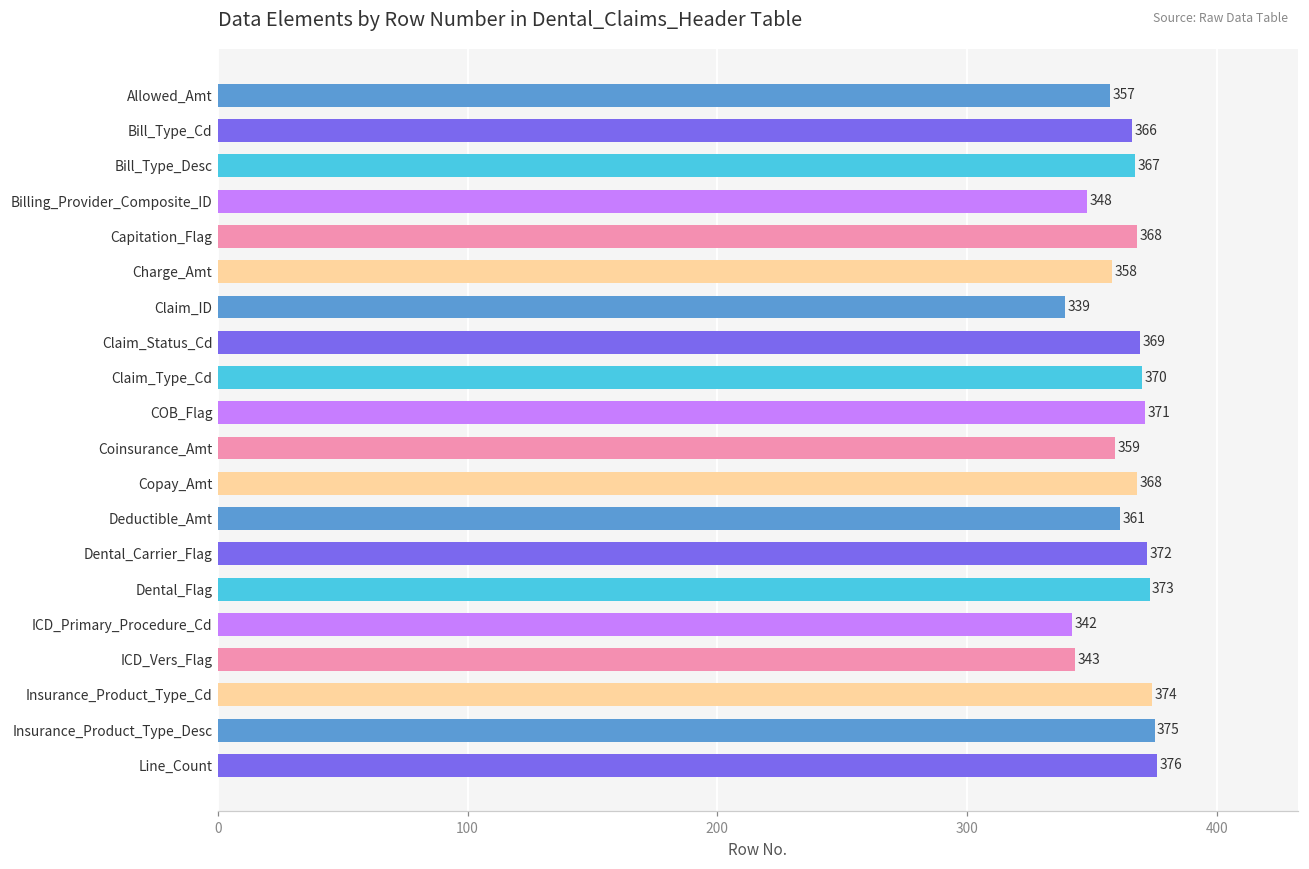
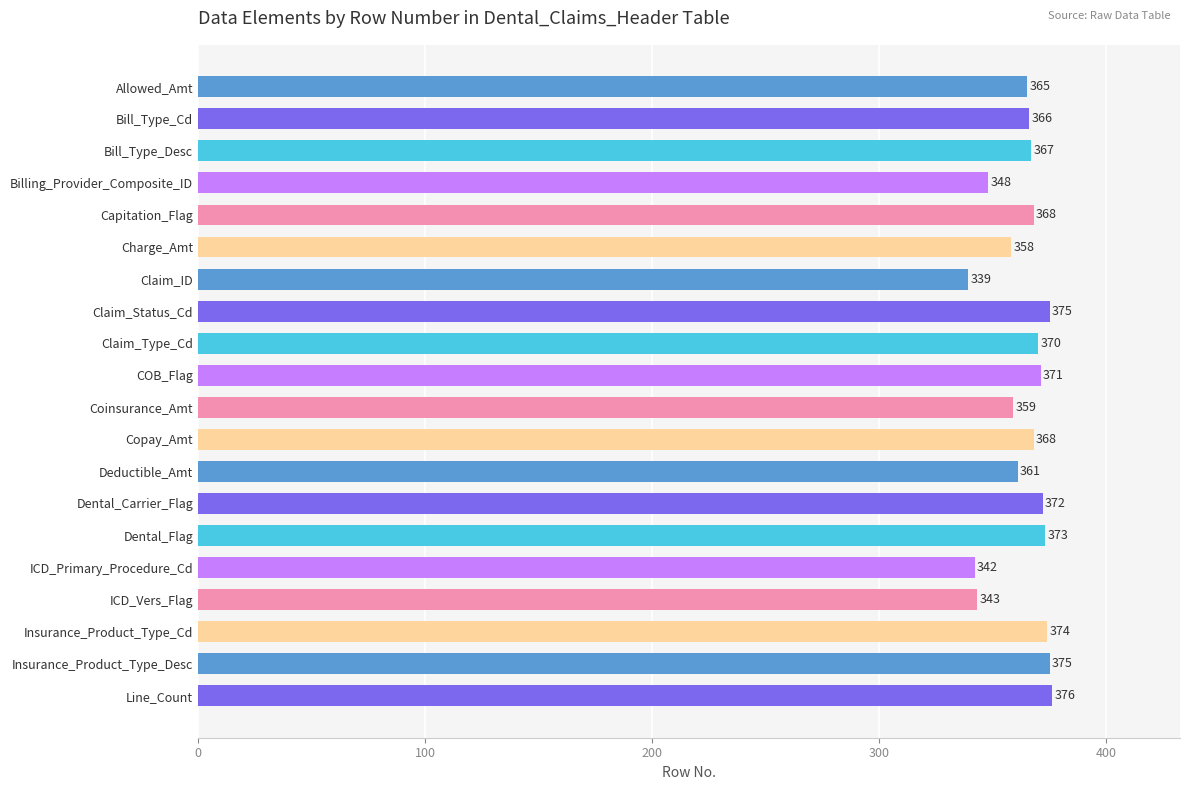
  {
-   "Allowed_Amt": 357,
+   "Allowed_Amt": 365,
    "Bill_Type_Cd": 366,
    "Bill_Type_Desc": 367,
    "Billing_Provider_Composite_ID": 348,
    "Capitation_Flag": 368,
    "Charge_Amt": 358,
    "Claim_ID": 339,
-   "Claim_Status_Cd": 369,
+   "Claim_Status_Cd": 375,
    "Claim_Type_Cd": 370,
    "COB_Flag": 371,
    "Coinsurance_Amt": 359,
    "Copay_Amt": 368,
    "Deductible_Amt": 361,
    "Dental_Carrier_Flag": 372,
    "Dental_Flag": 373,
    "ICD_Primary_Procedure_Cd": 342,
    "ICD_Vers_Flag": 343,
    "Insurance_Product_Type_Cd": 374,
    "Insurance_Product_Type_Desc": 375,
    "Line_Count": 376
  }
